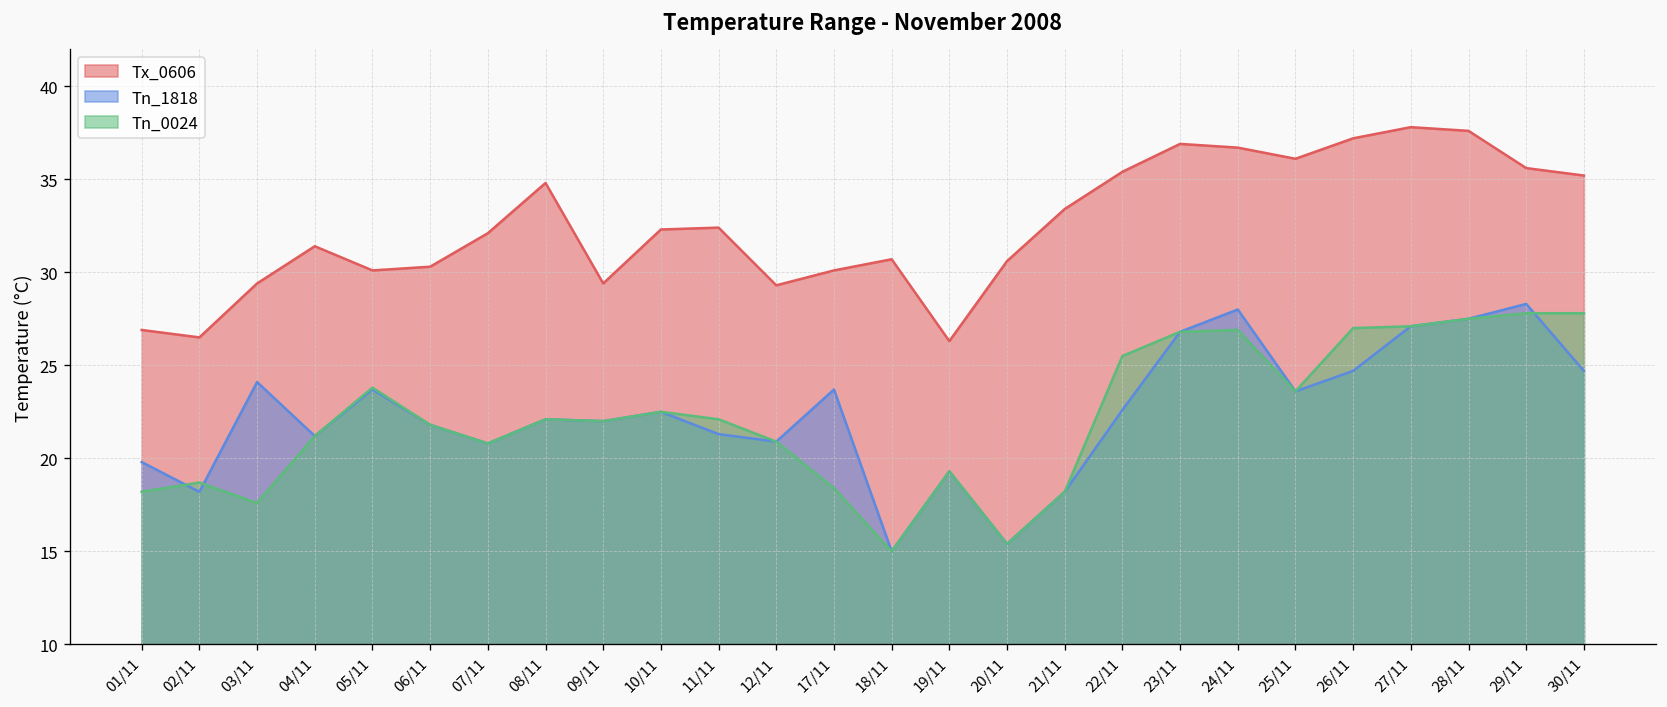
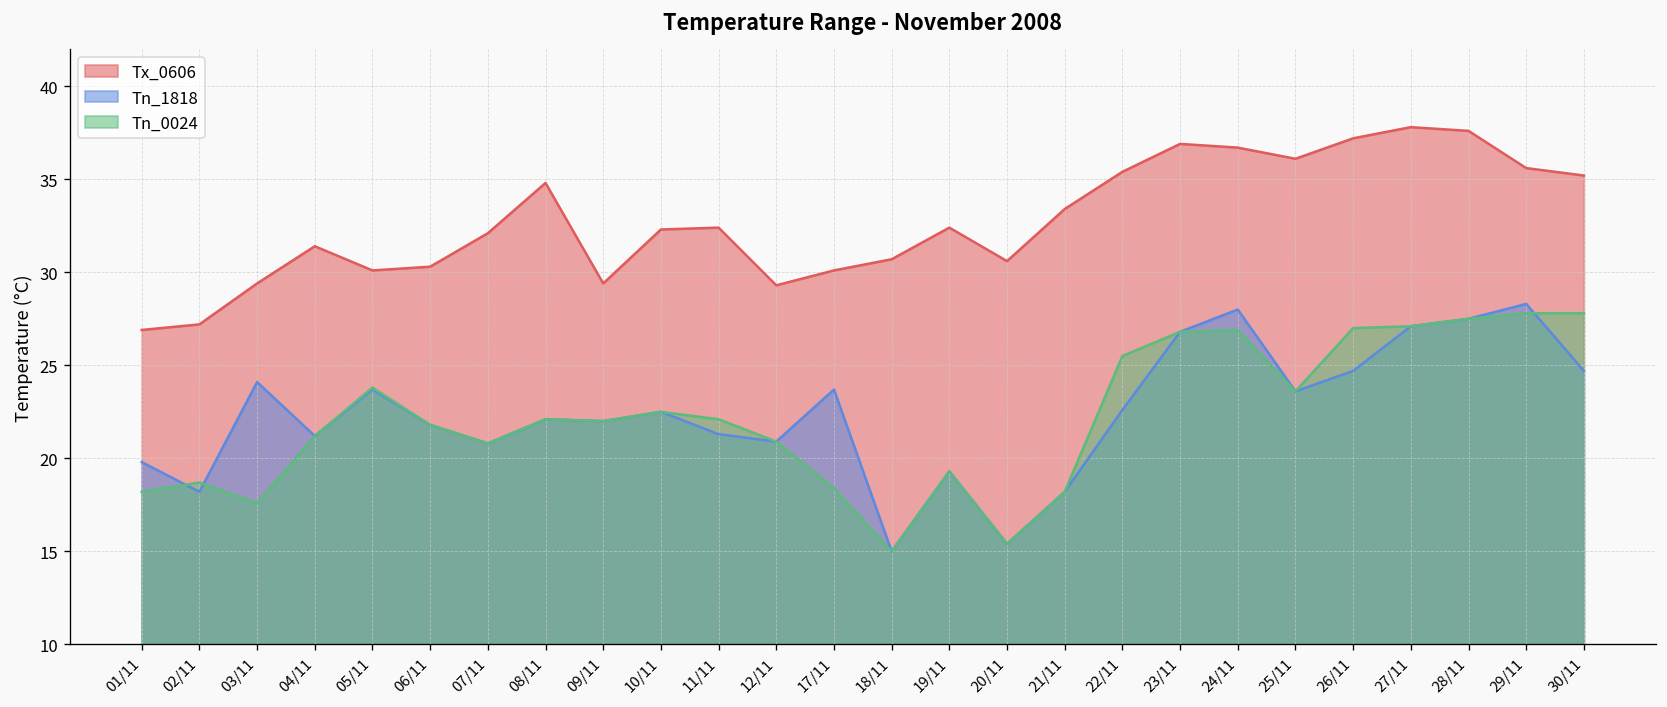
  {
    "Tx_0606": {
      "01/11": 26.9,
-     "02/11": 26.5,
+     "02/11": 27.2,
      "03/11": 29.4,
      "04/11": 31.4,
      "05/11": 30.1,
      "06/11": 30.3,
      "07/11": 32.1,
      "08/11": 34.8,
      "09/11": 29.4,
      "10/11": 32.3,
      "11/11": 32.4,
      "12/11": 29.3,
      "17/11": 30.1,
      "18/11": 30.7,
-     "19/11": 26.3,
+     "19/11": 32.4,
      "20/11": 30.6,
      "21/11": 33.4,
      "22/11": 35.4,
      "23/11": 36.9,
      "24/11": 36.7,
      "25/11": 36.1,
      "26/11": 37.2,
      "27/11": 37.8,
      "28/11": 37.6,
      "29/11": 35.6,
      "30/11": 35.2
    },
    "Tn_1818": {
      "01/11": 19.8,
      "02/11": 18.2,
      "03/11": 24.1,
      "11/11": 21.3,
      "17/11": 23.7,
      "22/11": 22.6,
      "24/11": 28.0,
      "26/11": 24.7,
      "29/11": 28.3,
      "30/11": 24.7
    },
    "Tn_0024": {
      "01/11": 18.2,
      "02/11": 18.7,
      "03/11": 17.6,
      "11/11": 22.1,
      "17/11": 18.4,
      "22/11": 25.5,
      "24/11": 26.9,
      "26/11": 27.0,
      "29/11": 27.8,
      "30/11": 27.8
    }
  }
